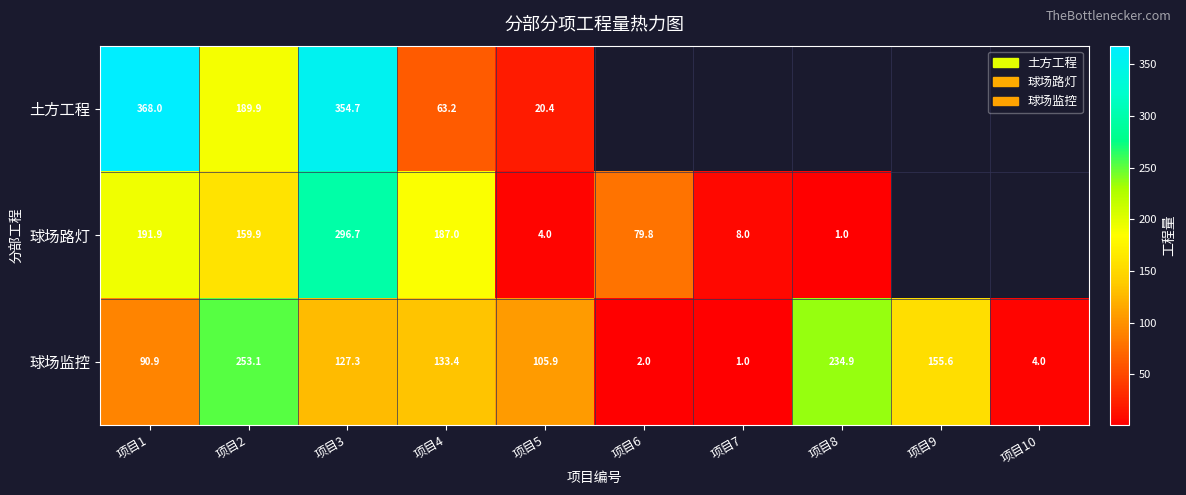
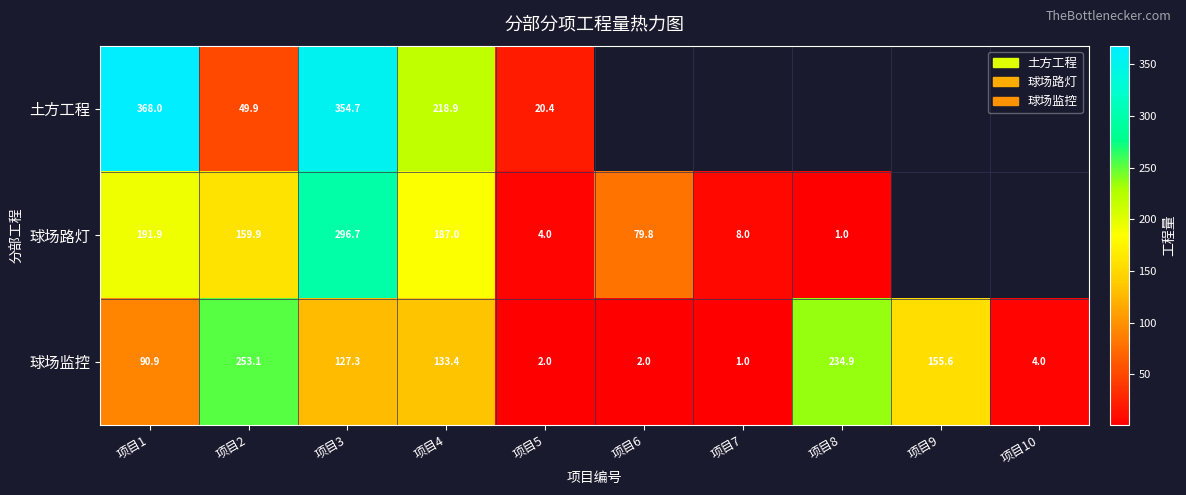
  {
    "土方工程": {
      "项目1": 368.0,
-     "项目2": 189.9,
+     "项目2": 49.9,
      "项目3": 354.7,
-     "项目4": 63.2,
+     "项目4": 218.9,
      "项目5": 20.4
    },
    "球场路灯": {
      "项目1": 191.9,
      "项目2": 159.9,
      "项目3": 296.7,
      "项目4": 187.0,
      "项目5": 4.0,
      "项目6": 79.8,
      "项目7": 8.0,
      "项目8": 1.0
    },
    "球场监控": {
      "项目1": 90.9,
      "项目2": 253.1,
      "项目3": 127.3,
      "项目4": 133.4,
-     "项目5": 105.9,
+     "项目5": 2.0,
      "项目6": 2.0,
      "项目7": 1.0,
      "项目8": 234.9,
      "项目9": 155.6,
      "项目10": 4.0
    }
  }
